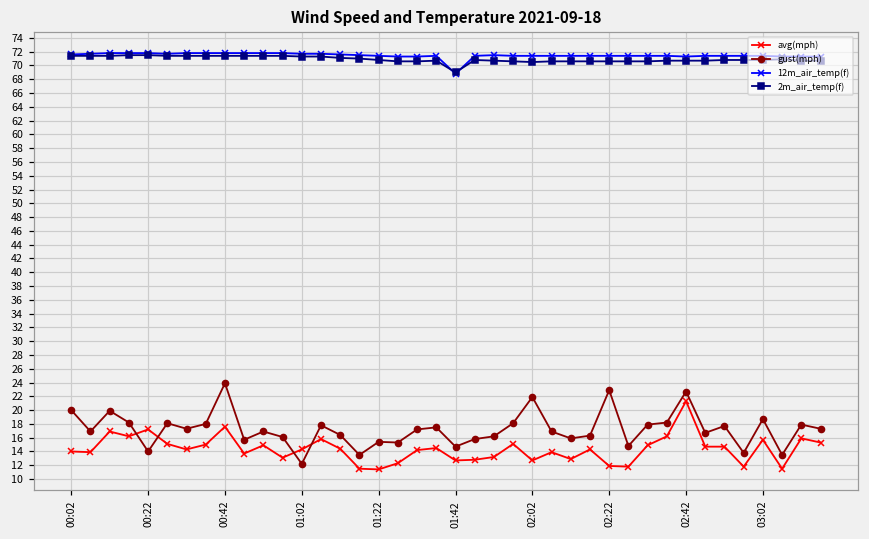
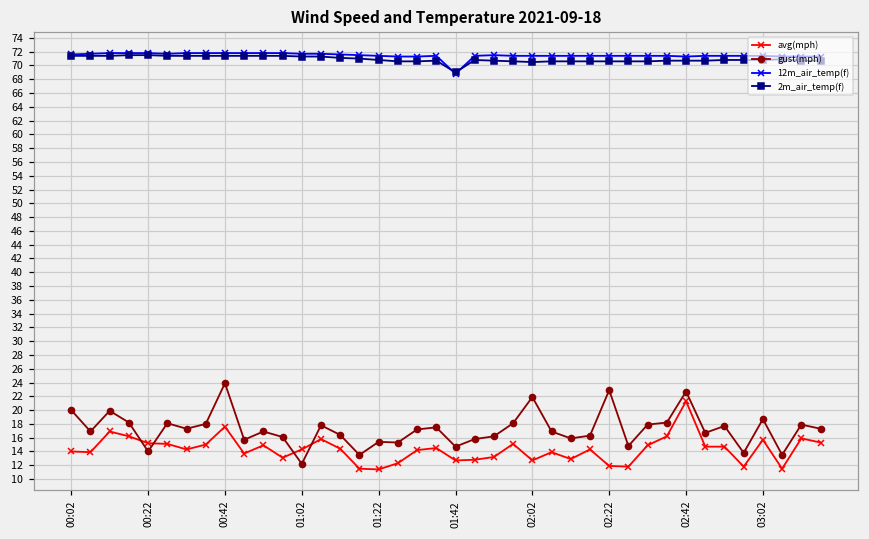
  {
    "avg(mph)": {
      "00:02": 14,
-     "00:22": 17,
+     "00:22": 15,
      "00:42": 18,
      "01:02": 14,
      "01:22": 11,
      "01:42": 13,
      "02:02": 13,
      "02:22": 12,
      "02:42": 21,
      "03:02": 16
    },
    "gust(mph)": {
      "00:02": 20,
      "00:22": 14,
      "00:42": 24,
      "01:02": 12,
      "01:22": 15,
      "01:42": 15,
      "02:02": 22,
      "02:22": 23,
      "02:42": 23,
      "03:02": 19
    },
    "12m_air_temp(f)": {
      "01:22": 71,
      "02:02": 71,
      "02:22": 71,
      "02:42": 71
    },
    "2m_air_temp(f)": {
      "01:22": 71,
      "02:02": 71,
      "02:22": 71,
      "02:42": 71
    }
  }
